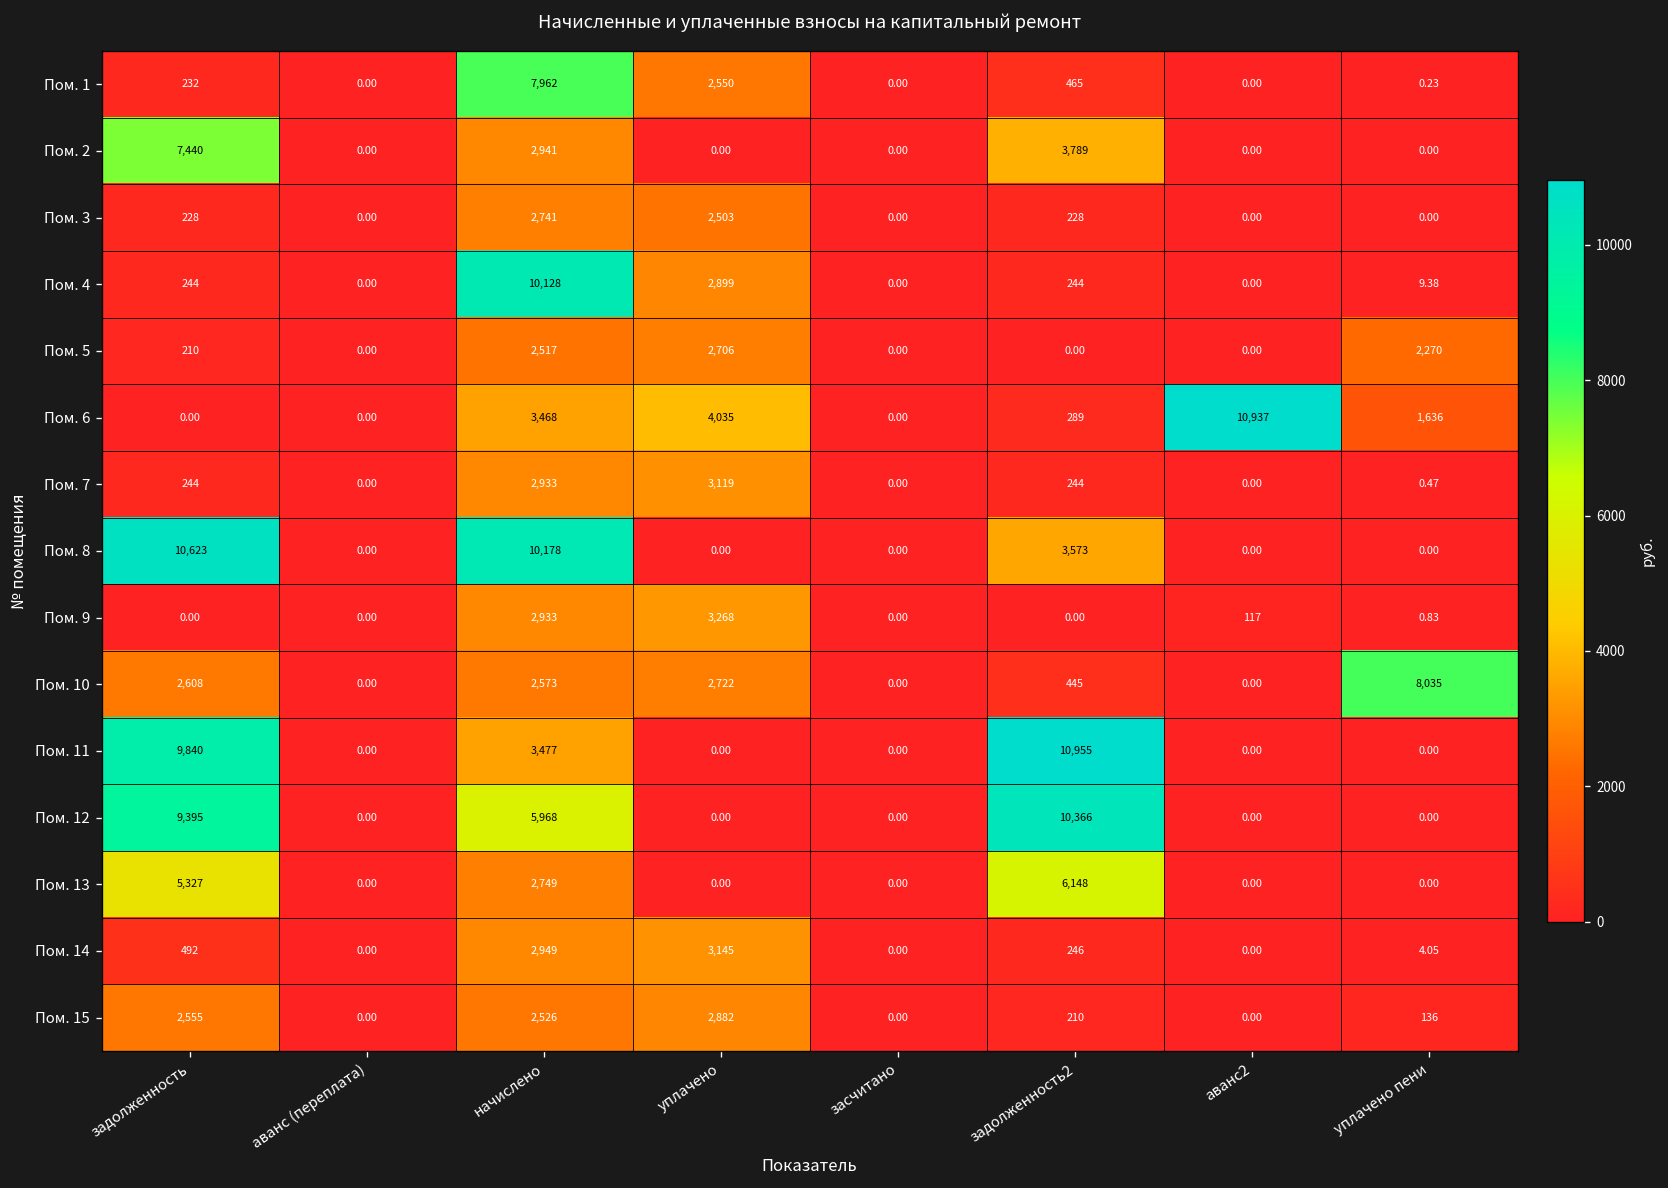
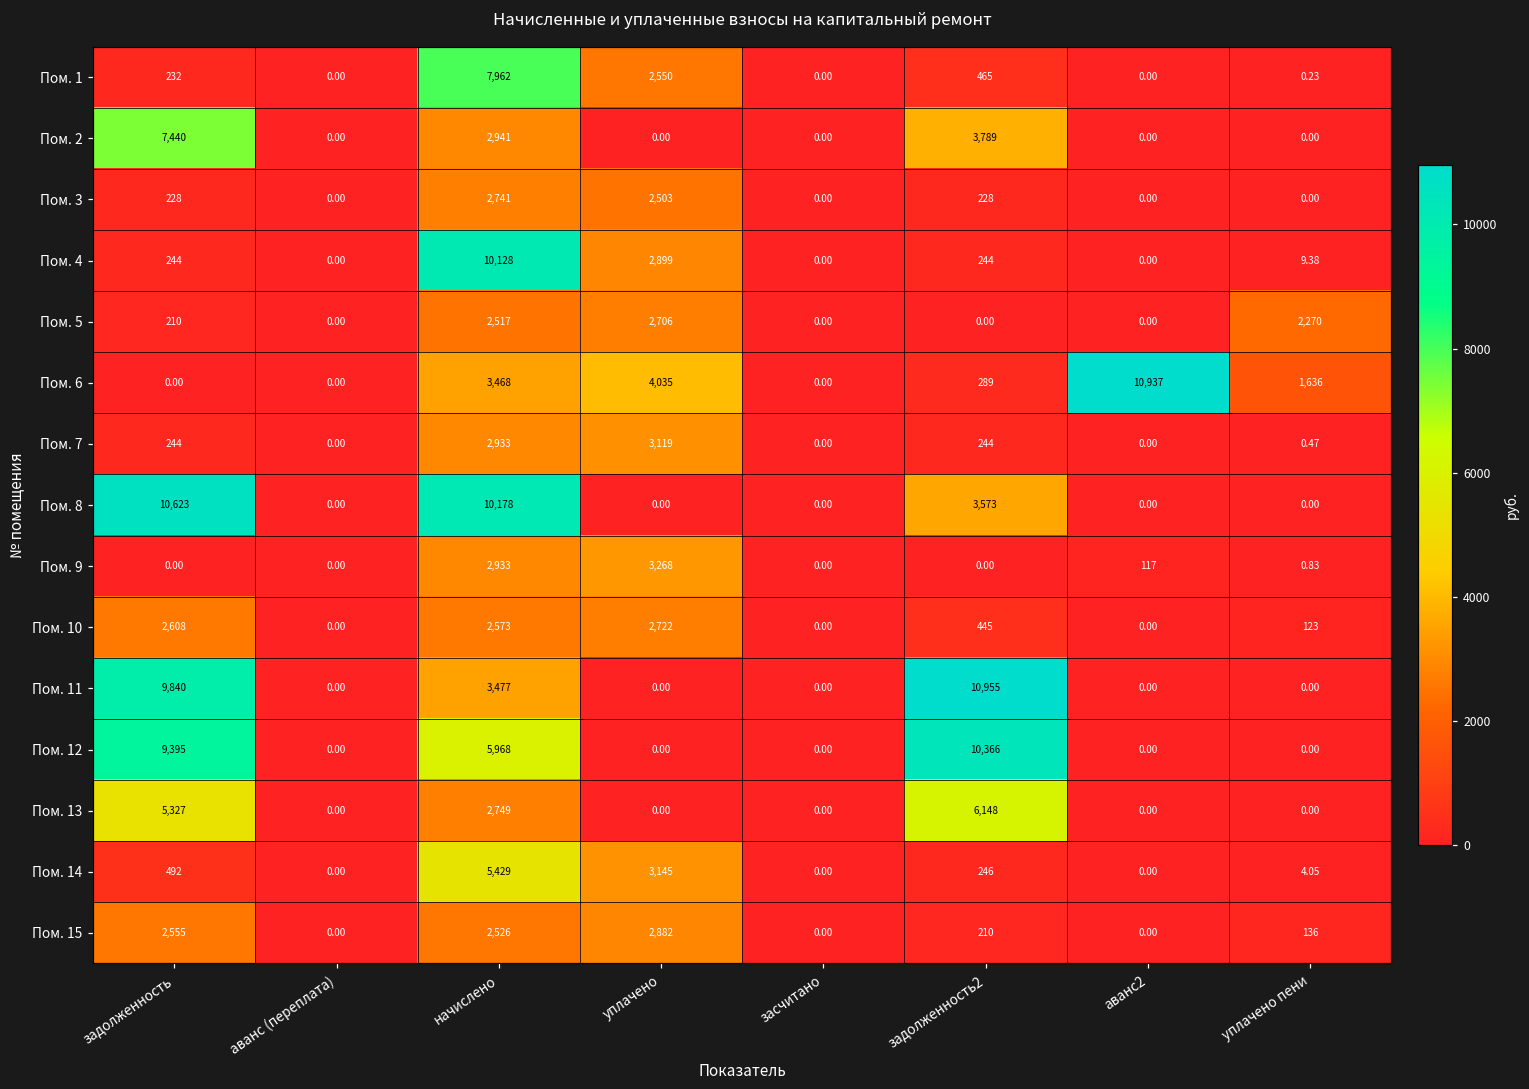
  {
    "Пом. 1": {
      "задолженность": "232",
      "аванс (переплата)": "0.00",
      "начислено": "7,962",
      "уплачено": "2,550",
      "засчитано": "0.00",
      "задолженность2": "465",
      "аванс2": "0.00",
      "уплачено пени": "0.23"
    },
    "Пом. 2": {
      "задолженность": "7,440",
      "аванс (переплата)": "0.00",
      "начислено": "2,941",
      "уплачено": "0.00",
      "засчитано": "0.00",
      "задолженность2": "3,789",
      "аванс2": "0.00",
      "уплачено пени": "0.00"
    },
    "Пом. 3": {
      "задолженность": "228",
      "аванс (переплата)": "0.00",
      "начислено": "2,741",
      "уплачено": "2,503",
      "засчитано": "0.00",
      "задолженность2": "228",
      "аванс2": "0.00",
      "уплачено пени": "0.00"
    },
    "Пом. 4": {
      "задолженность": "244",
      "аванс (переплата)": "0.00",
      "начислено": "10,128",
      "уплачено": "2,899",
      "засчитано": "0.00",
      "задолженность2": "244",
      "аванс2": "0.00",
      "уплачено пени": "9.38"
    },
    "Пом. 5": {
      "задолженность": "210",
      "аванс (переплата)": "0.00",
      "начислено": "2,517",
      "уплачено": "2,706",
      "засчитано": "0.00",
      "задолженность2": "0.00",
      "аванс2": "0.00",
      "уплачено пени": "2,270"
    },
    "Пом. 6": {
      "задолженность": "0.00",
      "аванс (переплата)": "0.00",
      "начислено": "3,468",
      "уплачено": "4,035",
      "засчитано": "0.00",
      "задолженность2": "289",
      "аванс2": "10,937",
      "уплачено пени": "1,636"
    },
    "Пом. 7": {
      "задолженность": "244",
      "аванс (переплата)": "0.00",
      "начислено": "2,933",
      "уплачено": "3,119",
      "засчитано": "0.00",
      "задолженность2": "244",
      "аванс2": "0.00",
      "уплачено пени": "0.47"
    },
    "Пом. 8": {
      "задолженность": "10,623",
      "аванс (переплата)": "0.00",
      "начислено": "10,178",
      "уплачено": "0.00",
      "засчитано": "0.00",
      "задолженность2": "3,573",
      "аванс2": "0.00",
      "уплачено пени": "0.00"
    },
    "Пом. 9": {
      "задолженность": "0.00",
      "аванс (переплата)": "0.00",
      "начислено": "2,933",
      "уплачено": "3,268",
      "засчитано": "0.00",
      "задолженность2": "0.00",
      "аванс2": "117",
      "уплачено пени": "0.83"
    },
    "Пом. 10": {
      "задолженность": "2,608",
      "аванс (переплата)": "0.00",
      "начислено": "2,573",
      "уплачено": "2,722",
      "засчитано": "0.00",
      "задолженность2": "445",
      "аванс2": "0.00",
-     "уплачено пени": "8,035"
+     "уплачено пени": "123"
    },
    "Пом. 11": {
      "задолженность": "9,840",
      "аванс (переплата)": "0.00",
      "начислено": "3,477",
      "уплачено": "0.00",
      "засчитано": "0.00",
      "задолженность2": "10,955",
      "аванс2": "0.00",
      "уплачено пени": "0.00"
    },
    "Пом. 12": {
      "задолженность": "9,395",
      "аванс (переплата)": "0.00",
      "начислено": "5,968",
      "уплачено": "0.00",
      "засчитано": "0.00",
      "задолженность2": "10,366",
      "аванс2": "0.00",
      "уплачено пени": "0.00"
    },
    "Пом. 13": {
      "задолженность": "5,327",
      "аванс (переплата)": "0.00",
      "начислено": "2,749",
      "уплачено": "0.00",
      "засчитано": "0.00",
      "задолженность2": "6,148",
      "аванс2": "0.00",
      "уплачено пени": "0.00"
    },
    "Пом. 14": {
      "задолженность": "492",
      "аванс (переплата)": "0.00",
-     "начислено": "2,949",
+     "начислено": "5,429",
      "уплачено": "3,145",
      "засчитано": "0.00",
      "задолженность2": "246",
      "аванс2": "0.00",
      "уплачено пени": "4.05"
    },
    "Пом. 15": {
      "задолженность": "2,555",
      "аванс (переплата)": "0.00",
      "начислено": "2,526",
      "уплачено": "2,882",
      "засчитано": "0.00",
      "задолженность2": "210",
      "аванс2": "0.00",
      "уплачено пени": "136"
    }
  }
